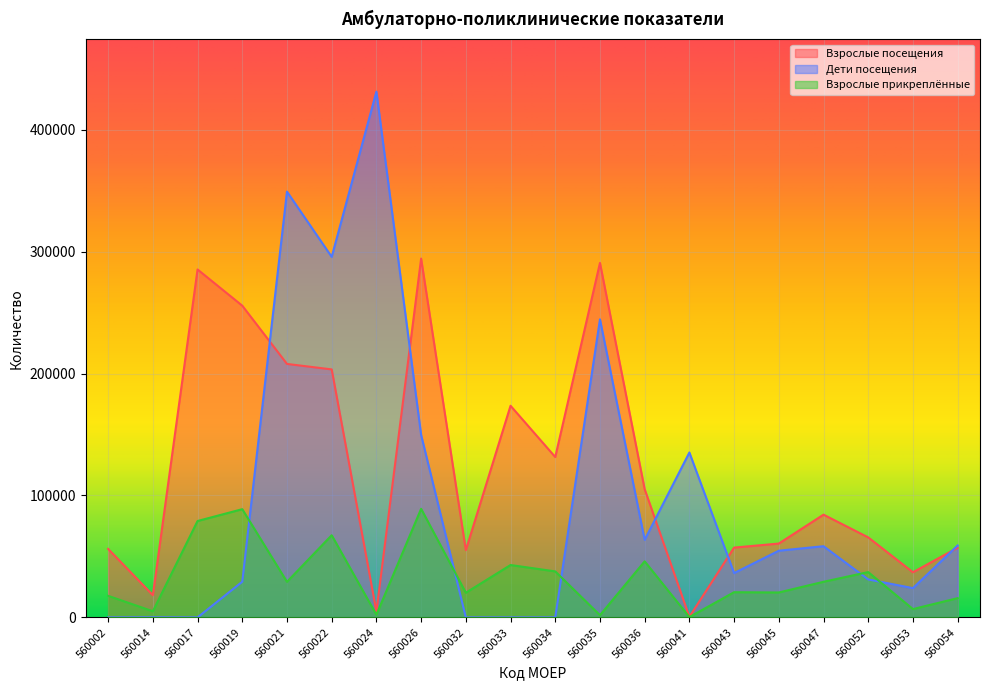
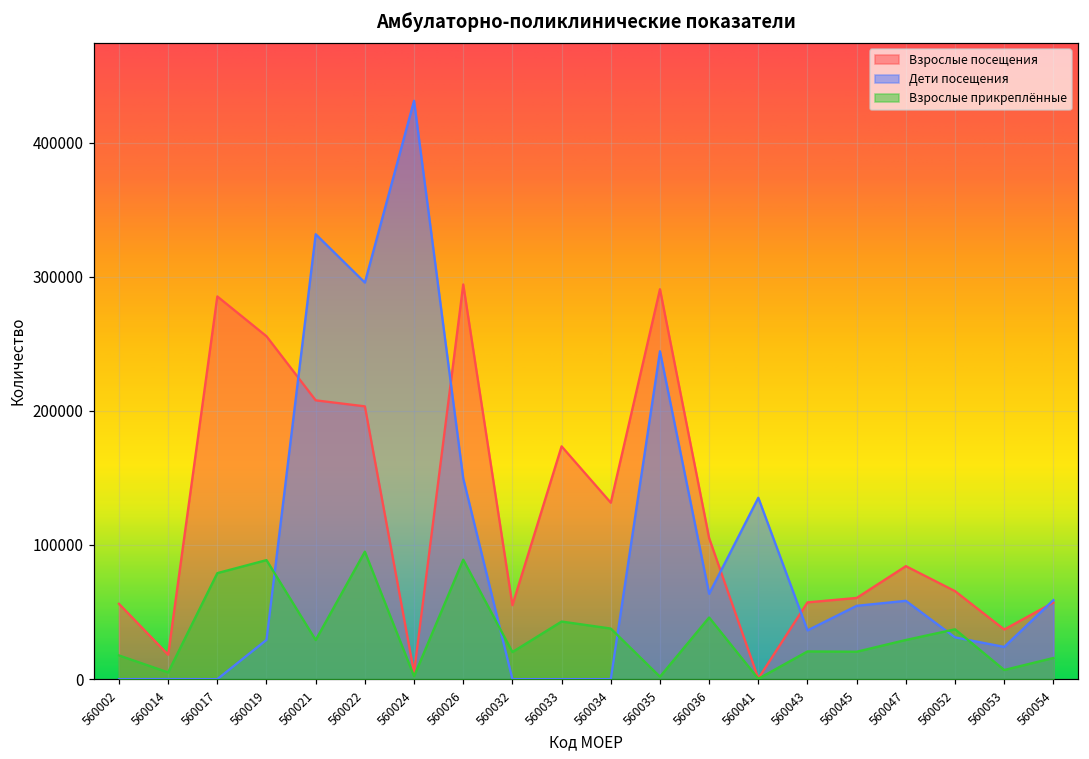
  {
    "Взрослые посещения": {
      "560002": 56000,
      "560014": 18000,
      "560017": 285000,
      "560019": 256000,
      "560021": 208000,
      "560022": 203000,
      "560024": 5000,
      "560026": 294000,
      "560032": 55000,
      "560033": 174000,
      "560034": 132000,
      "560035": 291000,
      "560036": 105000,
      "560043": 57000,
      "560045": 61000,
      "560047": 84000,
      "560052": 66000,
      "560053": 37000
    },
    "Дети посещения": {
      "560002": 0,
      "560014": 0,
      "560017": 0,
      "560019": 29000,
-     "560021": 349000,
+     "560021": 332000,
      "560022": 296000,
      "560024": 431000,
      "560026": 150000,
      "560032": 0,
      "560033": 0,
      "560034": 0,
      "560035": 244000,
      "560036": 64000,
      "560041": 135000,
      "560043": 36000,
      "560045": 55000,
      "560047": 58000,
      "560052": 31000,
      "560053": 24000
    },
    "Взрослые прикреплённые": {
      "560002": 18000,
      "560014": 5000,
      "560017": 79000,
      "560019": 89000,
      "560021": 29000,
-     "560022": 67000,
+     "560022": 95000,
      "560024": 2000,
      "560026": 89000,
      "560032": 20000,
      "560033": 43000,
      "560034": 38000,
      "560035": 2000,
      "560036": 46000,
      "560043": 21000,
      "560045": 20000,
      "560047": 29000,
      "560052": 37000,
      "560053": 7000,
      "560054": 16000
    }
  }
